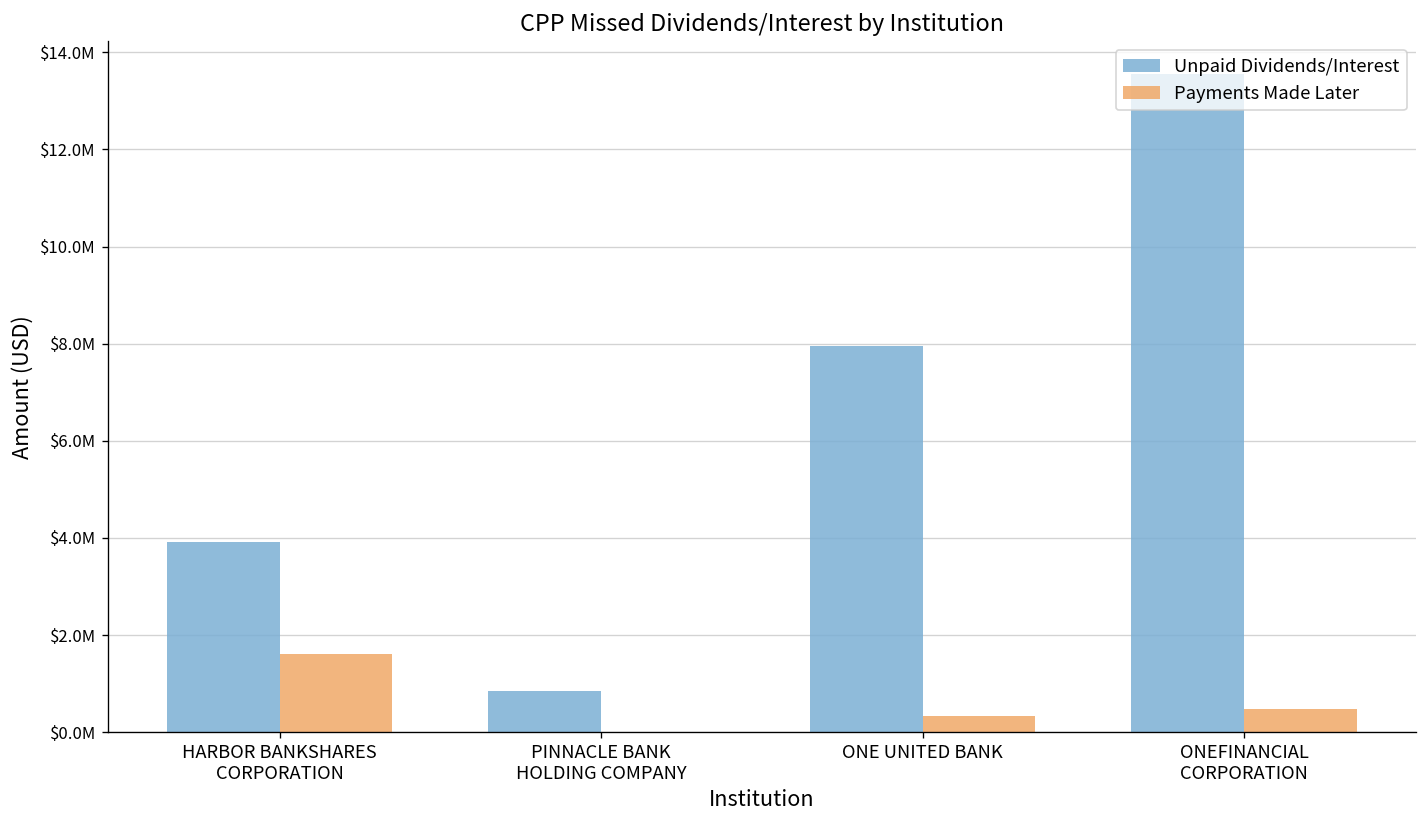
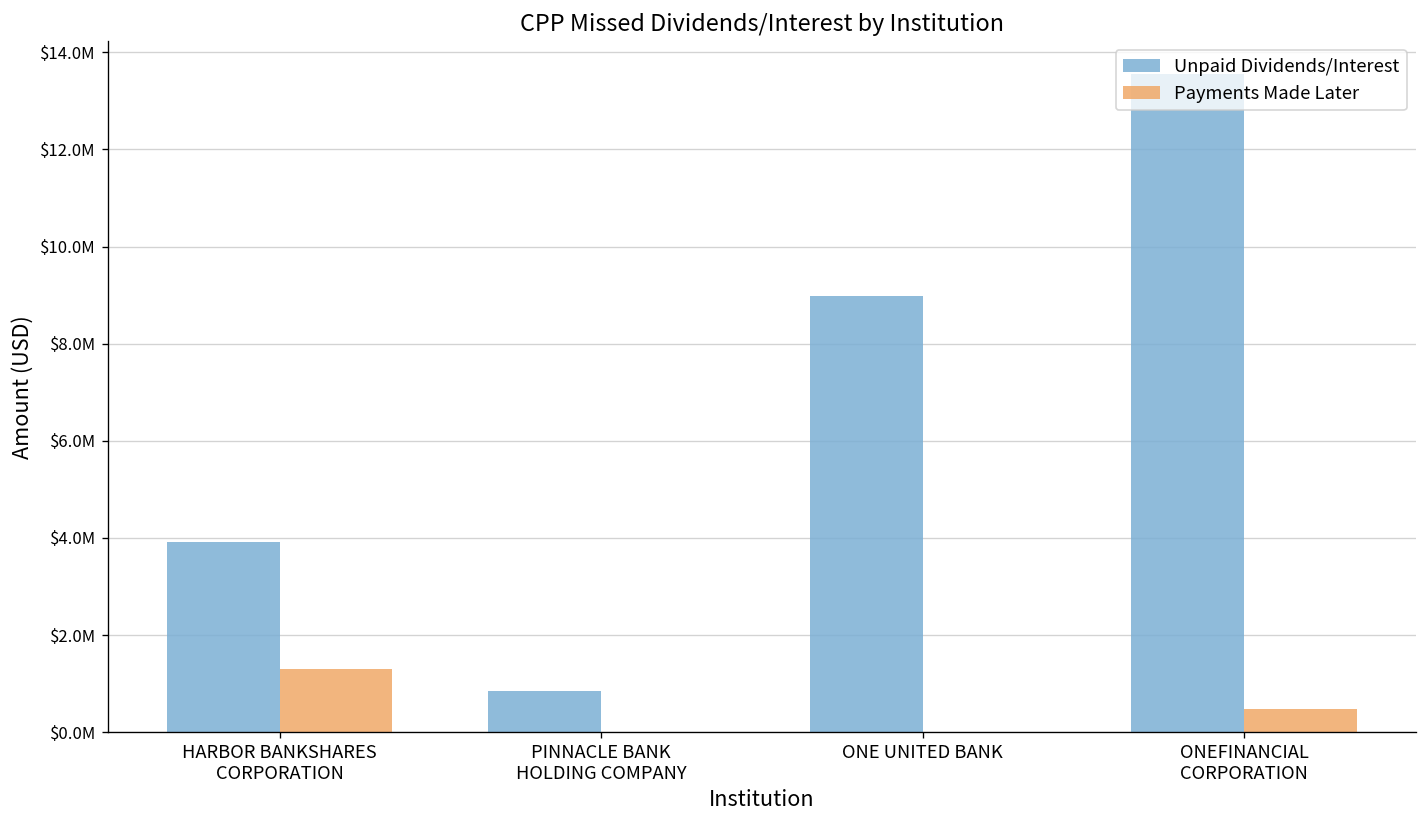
  {
    "Unpaid Dividends/Interest": {
      "HARBOR BANKSHARES CORPORATION": "$3900000",
      "PINNACLE BANK HOLDING COMPANY": "$900000",
-     "ONE UNITED BANK": "$8000000"
+     "ONE UNITED BANK": "$9000000"
    },
    "Payments Made Later": {
-     "HARBOR BANKSHARES CORPORATION": "$1600000",
+     "HARBOR BANKSHARES CORPORATION": "$1300000",
      "PINNACLE BANK HOLDING COMPANY": "$0",
-     "ONE UNITED BANK": "$300000",
+     "ONE UNITED BANK": "$0",
      "ONEFINANCIAL CORPORATION": "$500000"
    }
  }
